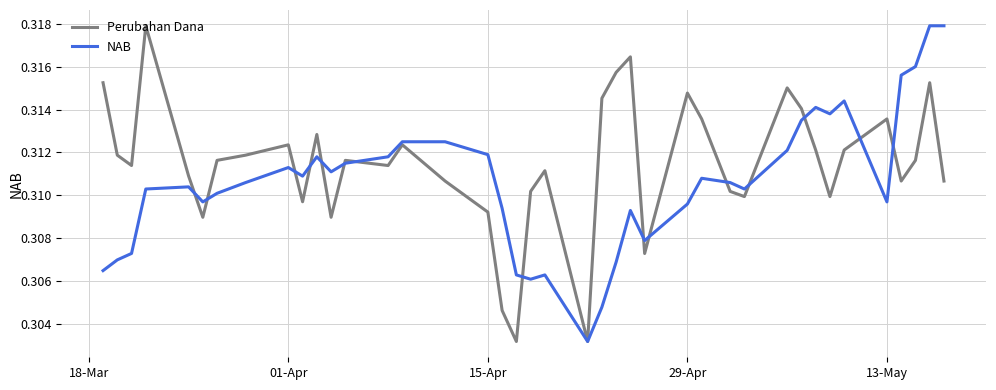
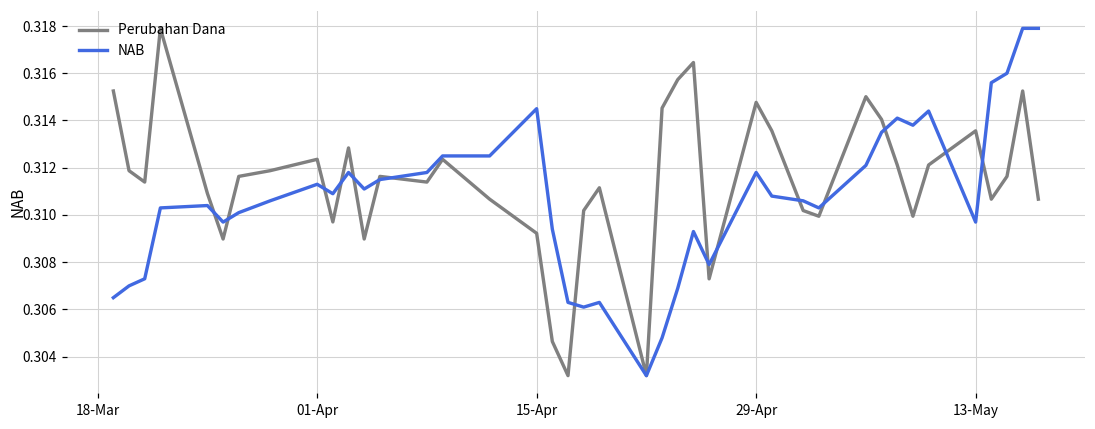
  {
    "Perubahan Dana": {
      "01-Apr": 0.3124,
      "15-Apr": 0.3092,
      "29-Apr": 0.3148,
      "13-May": 0.3136
    },
    "NAB": {
      "01-Apr": 0.3113,
-     "15-Apr": 0.3119,
-     "29-Apr": 0.3096,
+     "15-Apr": 0.3145,
+     "29-Apr": 0.3118,
      "13-May": 0.3097
    }
  }
